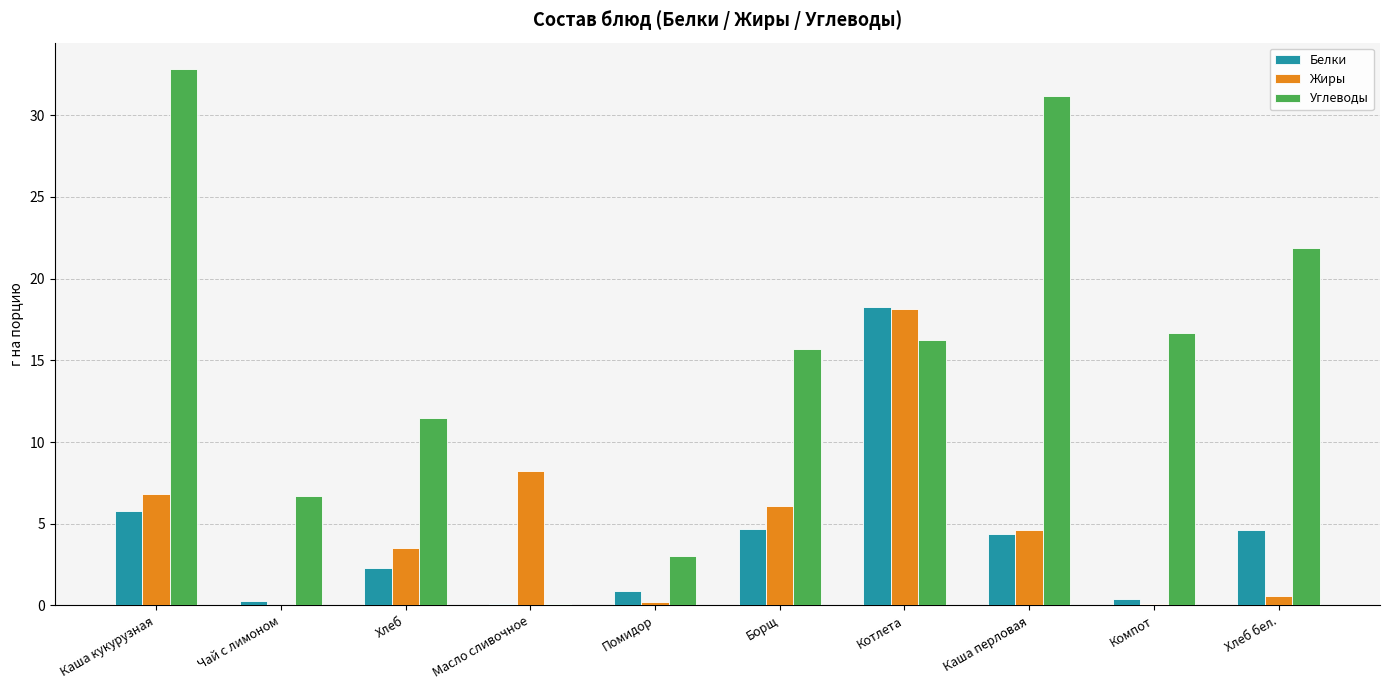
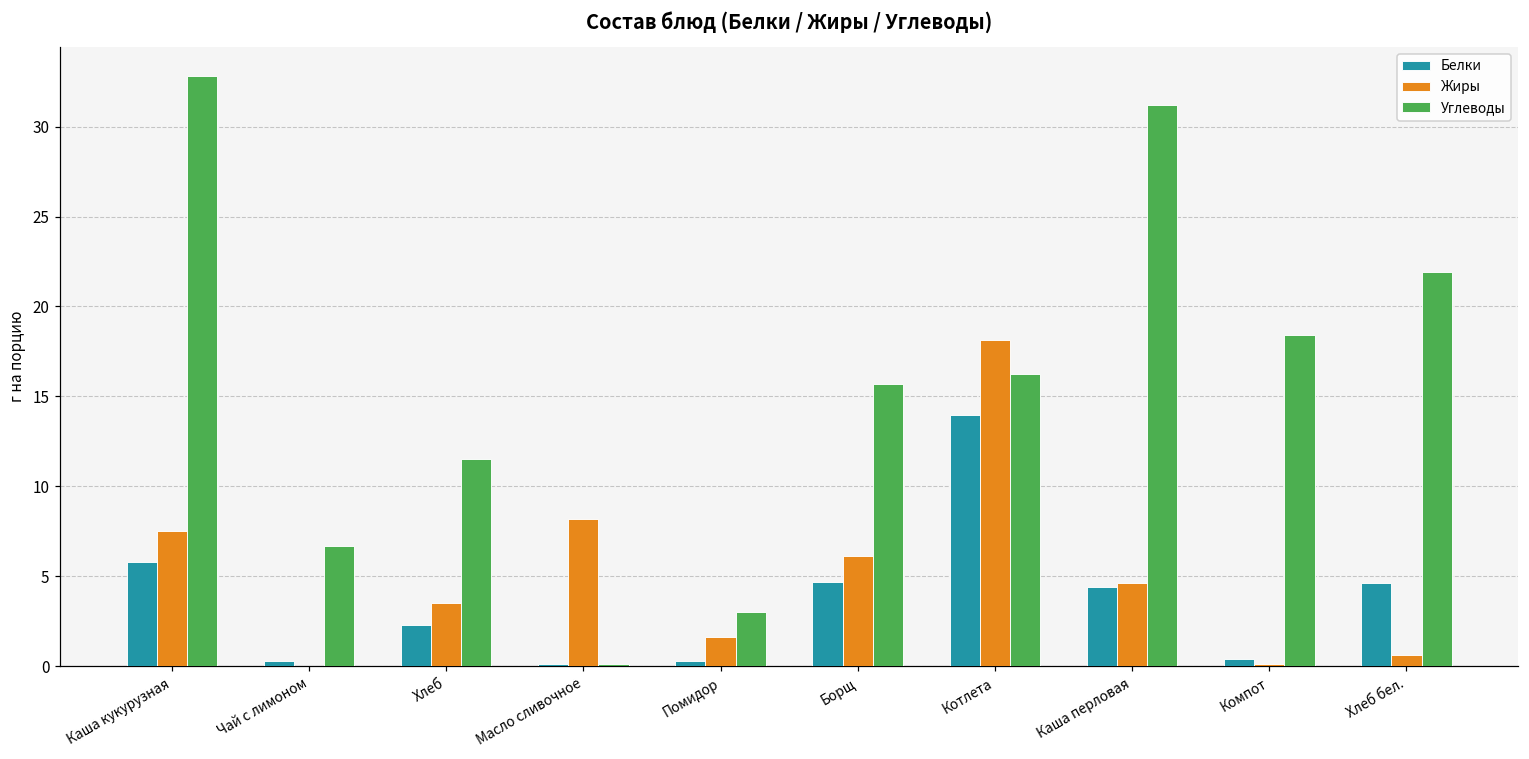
  {
    "Белки": {
      "Каша кукурузная": 5.8,
      "Чай с лимоном": 0.3,
      "Хлеб": 2.3,
-     "Помидор": 0.9,
+     "Помидор": 0.3,
      "Борщ": 4.7,
-     "Котлета": 18.3,
+     "Котлета": 14.0,
      "Каша перловая": 4.4,
      "Компот": 0.4,
      "Хлеб бел.": 4.6
    },
    "Жиры": {
-     "Каша кукурузная": 6.8,
+     "Каша кукурузная": 7.5,
      "Чай с лимоном": 0.0,
      "Хлеб": 3.5,
      "Масло сливочное": 8.2,
-     "Помидор": 0.2,
+     "Помидор": 1.6,
      "Борщ": 6.1,
      "Котлета": 18.1,
      "Каша перловая": 4.6,
      "Хлеб бел.": 0.6
    },
    "Углеводы": {
      "Каша кукурузная": 32.8,
      "Чай с лимоном": 6.7,
      "Хлеб": 11.5,
      "Помидор": 3.0,
      "Борщ": 15.7,
      "Котлета": 16.3,
      "Каша перловая": 31.2,
-     "Компот": 16.7,
+     "Компот": 18.4,
      "Хлеб бел.": 21.9
    }
  }
